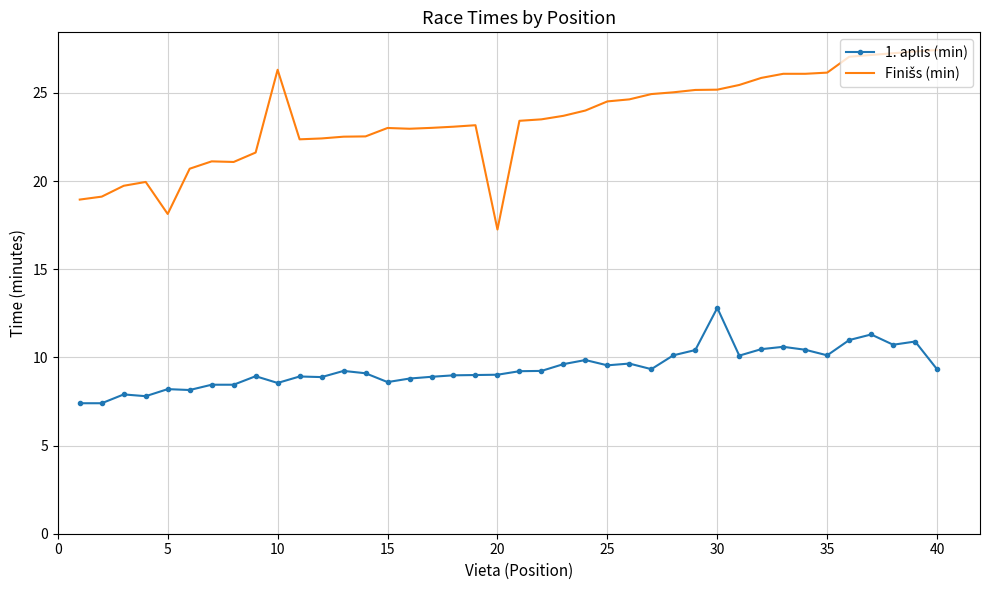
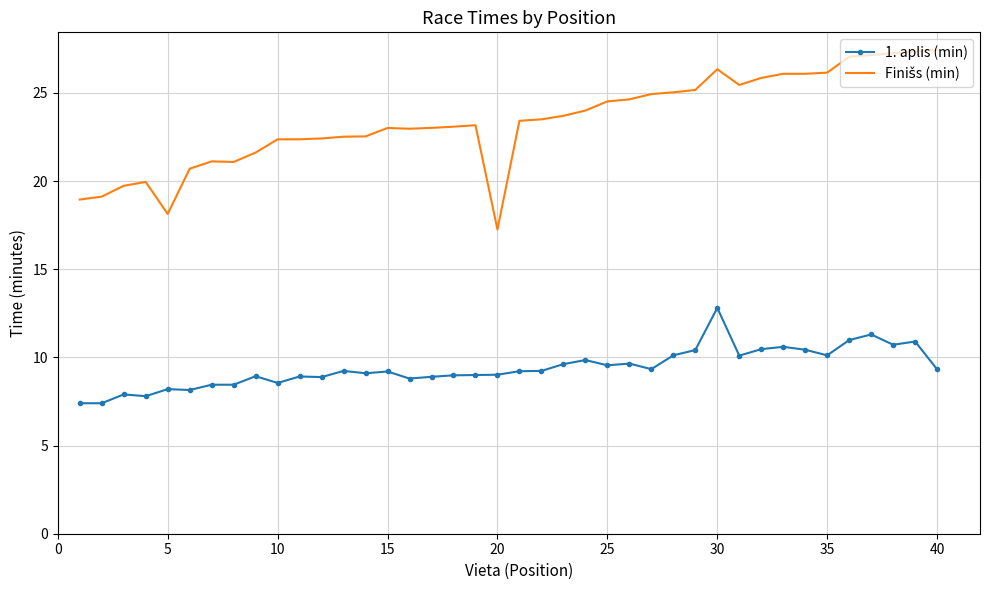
  {
    "1. aplis (min)": {
      "5": 8.2,
      "10": 8.6,
-     "15": 8.6,
+     "15": 9.2,
      "20": 9.0,
      "25": 9.6,
      "30": 12.8,
      "35": 10.1,
      "40": 9.3
    },
    "Finišs (min)": {
      "5": 18.1,
-     "10": 26.3,
+     "10": 22.4,
      "15": 23.0,
      "20": 17.3,
      "25": 24.5,
-     "30": 25.2,
+     "30": 26.3,
      "35": 26.2
    }
  }
